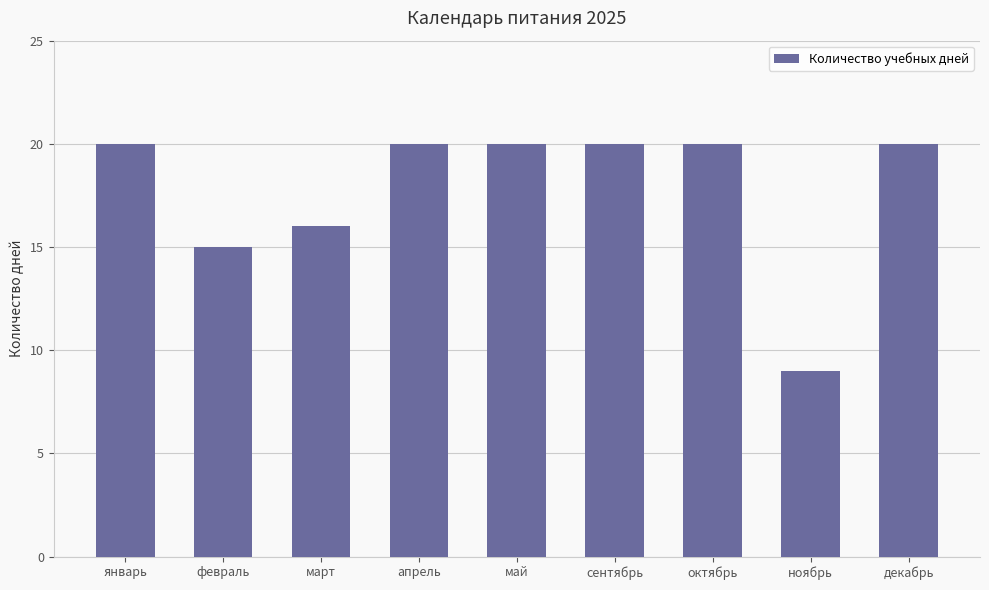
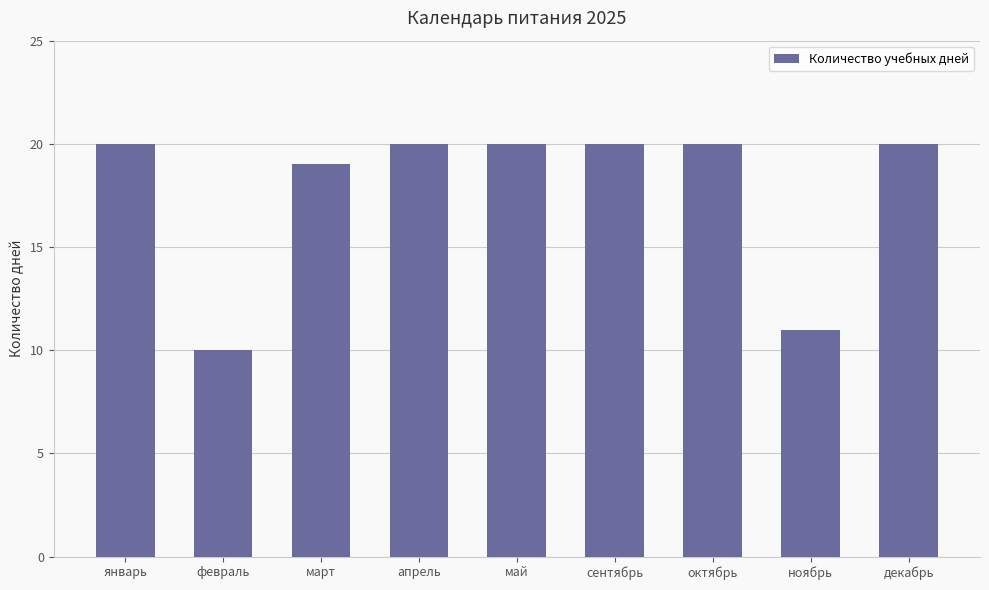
  {
    "январь": 20,
-   "февраль": 15,
-   "март": 16,
+   "февраль": 10,
+   "март": 19,
    "апрель": 20,
    "май": 20,
    "сентябрь": 20,
    "октябрь": 20,
-   "ноябрь": 9,
+   "ноябрь": 11,
    "декабрь": 20
  }
